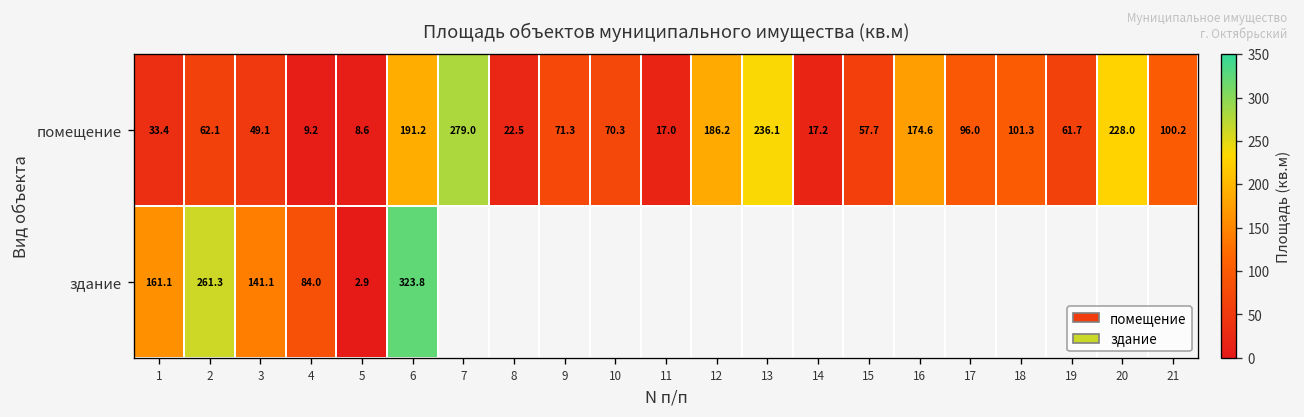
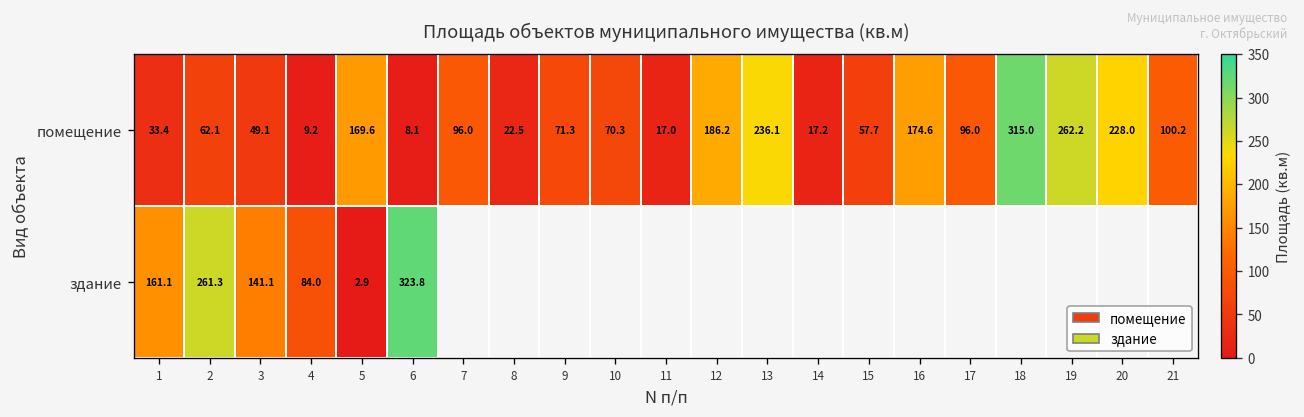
  {
    "помещение": {
      "1": 33.4,
      "2": 62.1,
      "3": 49.1,
      "4": 9.2,
-     "5": 8.6,
-     "6": 191.2,
-     "7": 279.0,
+     "5": 169.6,
+     "6": 8.1,
+     "7": 96.0,
      "8": 22.5,
      "9": 71.3,
      "10": 70.3,
      "11": 17.0,
      "12": 186.2,
      "13": 236.1,
      "14": 17.2,
      "15": 57.7,
      "16": 174.6,
      "17": 96.0,
-     "18": 101.3,
-     "19": 61.7,
+     "18": 315.0,
+     "19": 262.2,
      "20": 228.0,
      "21": 100.2
    },
    "здание": {
      "1": 161.1,
      "2": 261.3,
      "3": 141.1,
      "4": 84.0,
      "5": 2.9,
      "6": 323.8
    }
  }
